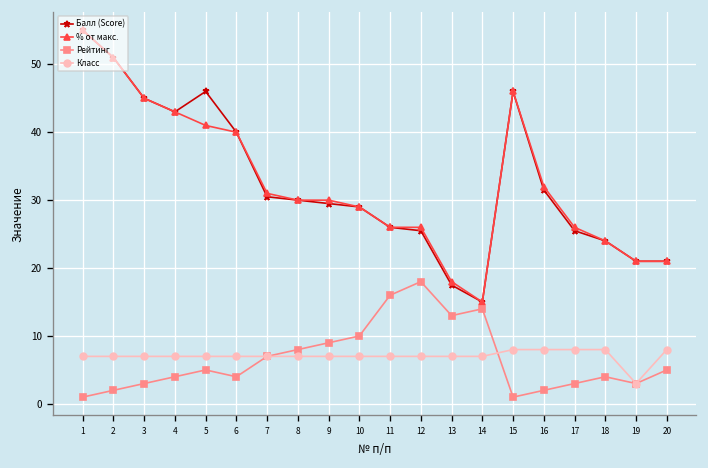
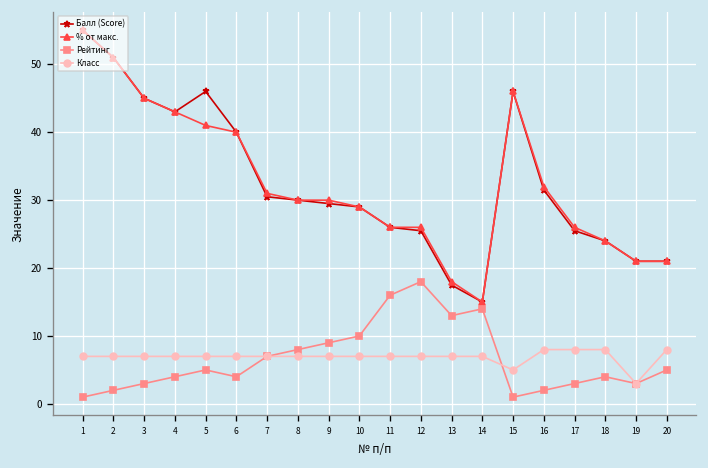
  {
    "Балл (Score)": {
      "5": 46,
      "7": 31,
      "9": 30,
      "12": 26,
      "13": 18,
      "16": 32,
      "17": 26
    },
    "% от макс.": {
      "5": 41,
      "7": 31,
      "9": 30,
      "12": 26,
      "13": 18,
      "16": 32,
      "17": 26
    },
    "Рейтинг": {
      "1": 1,
      "2": 2,
      "3": 3,
      "4": 4,
      "5": 5,
      "6": 4,
      "8": 8,
      "9": 9,
      "10": 10,
      "11": 16,
      "12": 18,
      "13": 13,
      "14": 14,
      "15": 1,
      "16": 2,
      "17": 3,
      "18": 4,
      "20": 5
    },
    "Класс": {
      "1": 7,
      "2": 7,
      "3": 7,
      "4": 7,
      "5": 7,
      "6": 7,
      "8": 7,
      "9": 7,
      "10": 7,
      "11": 7,
      "12": 7,
      "13": 7,
      "14": 7,
-     "15": 8,
+     "15": 5,
      "16": 8,
      "17": 8,
      "18": 8,
      "20": 8
    }
  }
